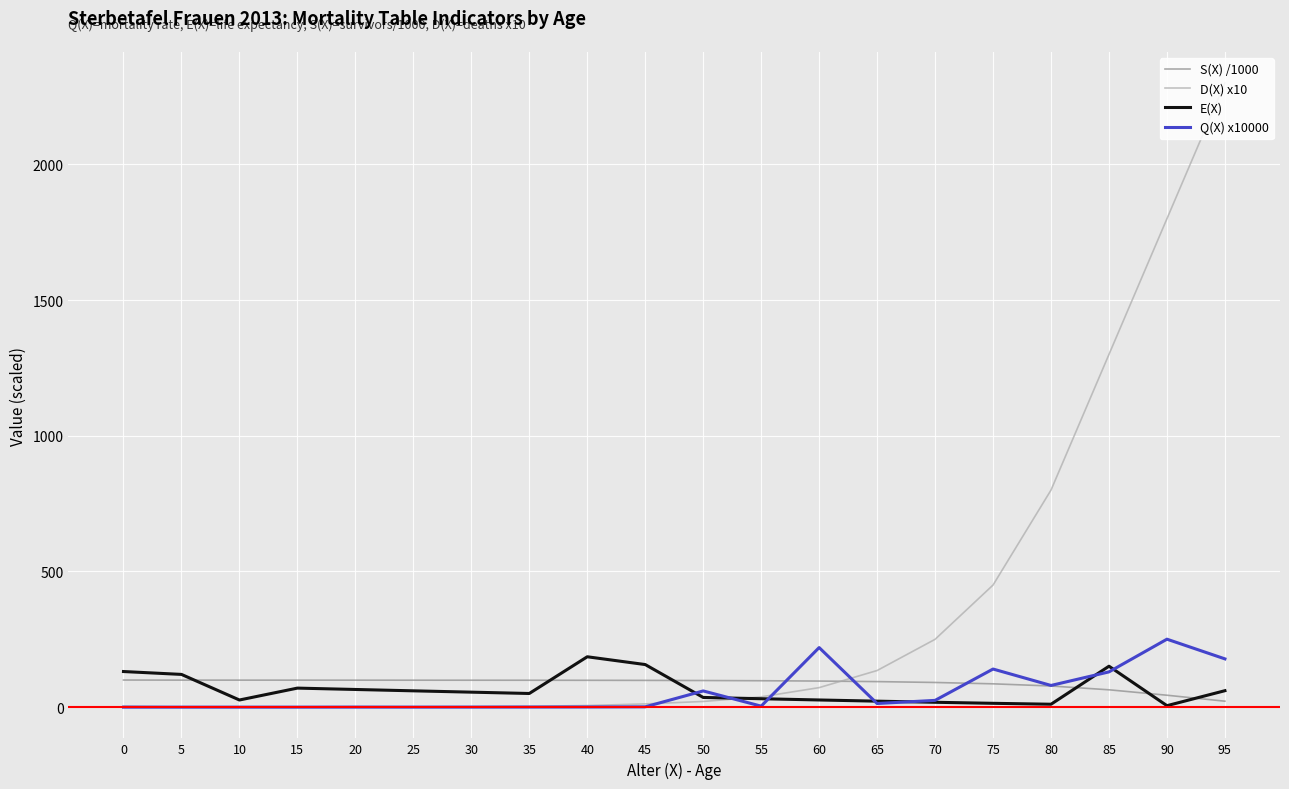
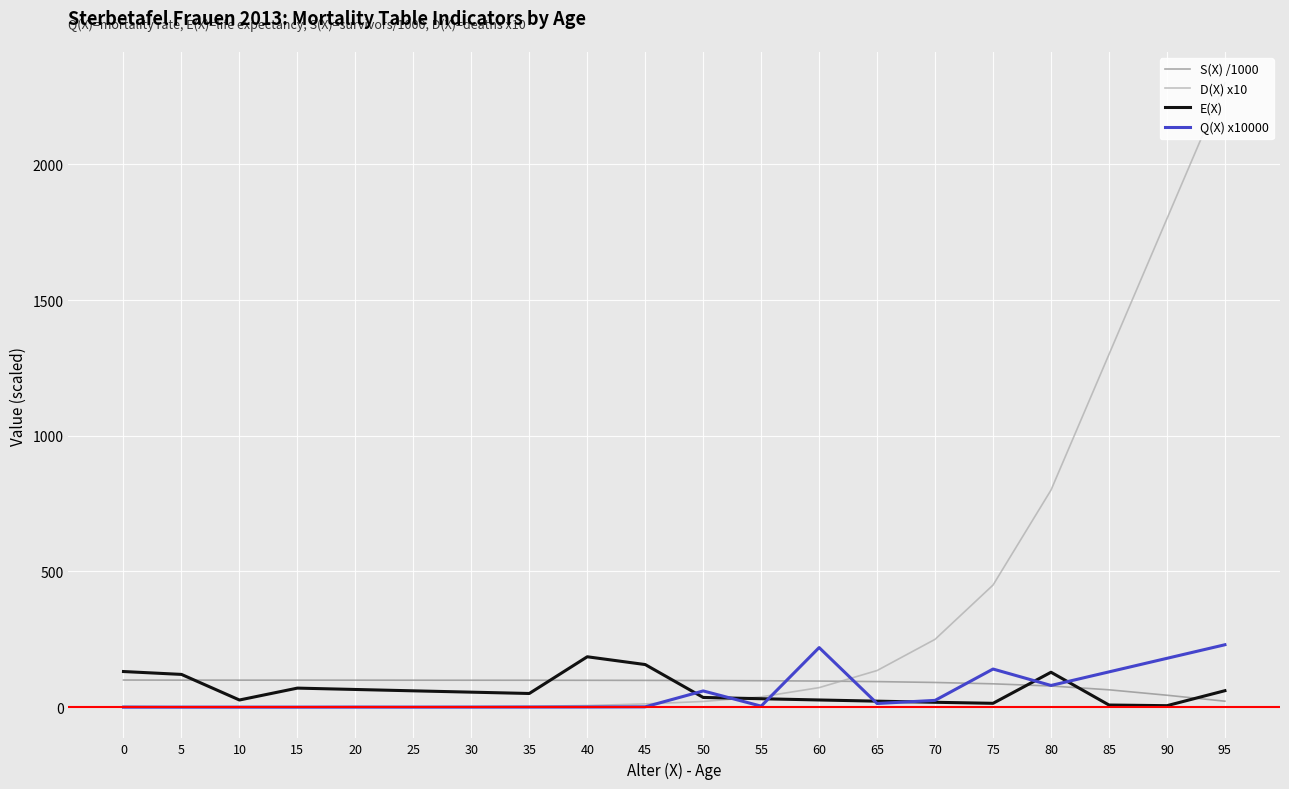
  {
    "E(X)": {
      "0": 130,
      "5": 120,
      "10": 30,
      "15": 70,
      "20": 70,
      "25": 60,
      "30": 60,
      "35": 50,
      "40": 190,
      "45": 160,
      "50": 40,
      "60": 30,
      "75": 10,
-     "80": 10,
-     "85": 150,
+     "80": 130,
+     "85": 10,
      "90": 10,
      "95": 60
    },
    "Q(X) x10000": {
      "45": 0,
      "50": 60,
      "55": 0,
      "60": 220,
      "75": 140,
      "85": 130,
-     "90": 250,
-     "95": 180
+     "90": 180,
+     "95": 230
    }
  }
